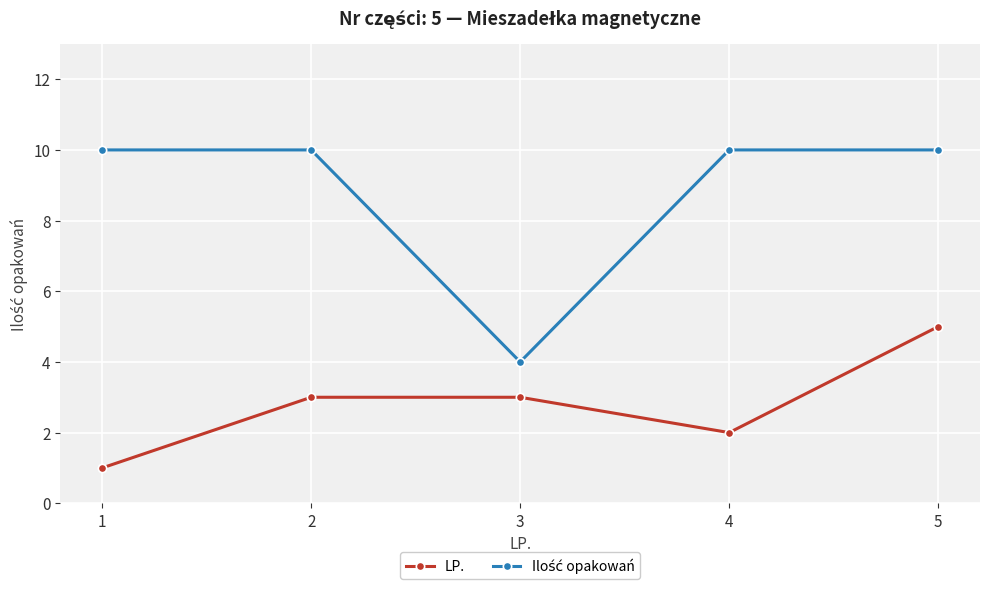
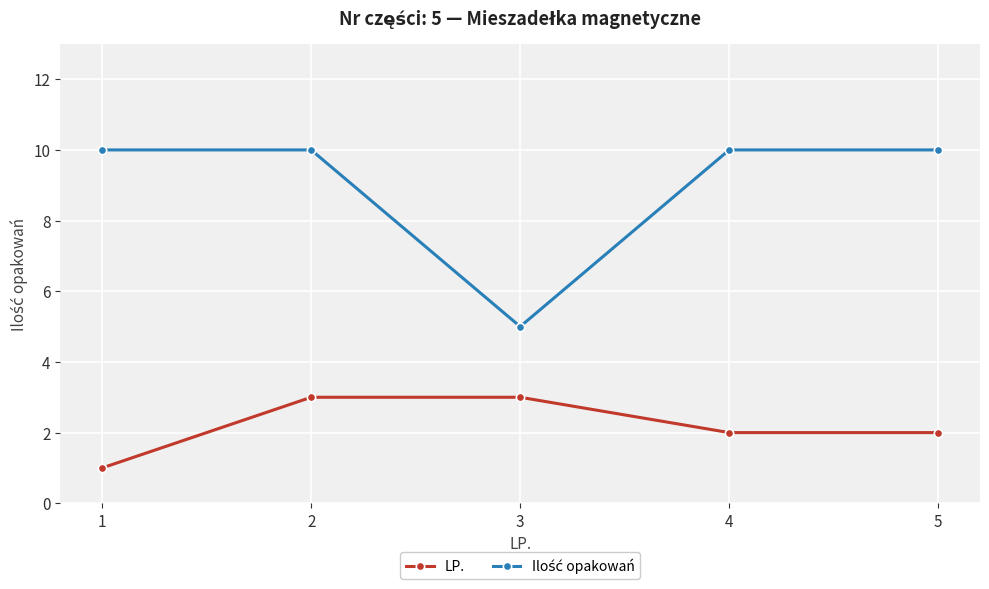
  {
    "LP.": {
      "1": 1,
      "2": 3,
      "3": 3,
      "4": 2,
-     "5": 5
+     "5": 2
    },
    "Ilość opakowań": {
      "1": 10,
      "2": 10,
-     "3": 4,
+     "3": 5,
      "4": 10,
      "5": 10
    }
  }
